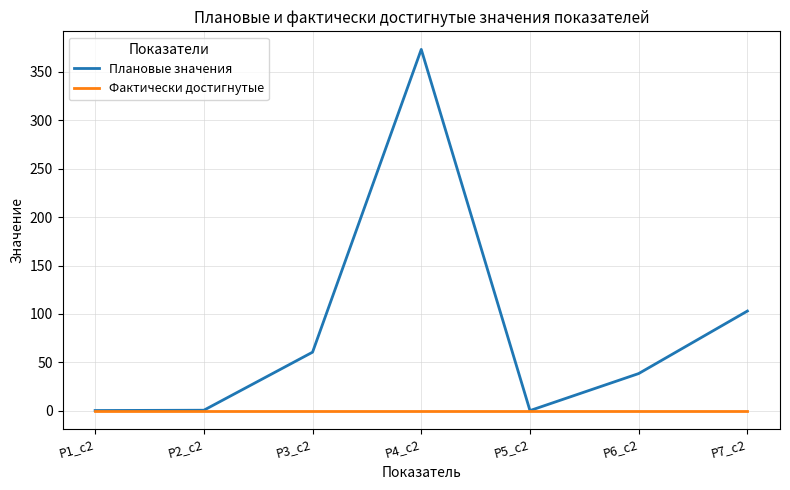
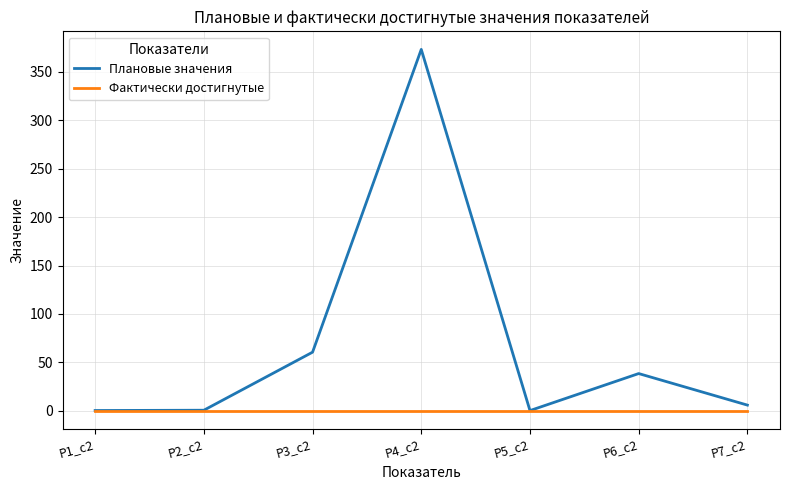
  {
    "Плановые значения": {
      "Р3_c2": 60,
      "Р4_c2": 370,
      "Р6_c2": 40,
-     "Р7_c2": 100
+     "Р7_c2": 10
    },
    "Фактически достигнутые": {
      "Р3_c2": 0,
      "Р4_c2": 0,
      "Р6_c2": 0,
      "Р7_c2": 0
    }
  }
